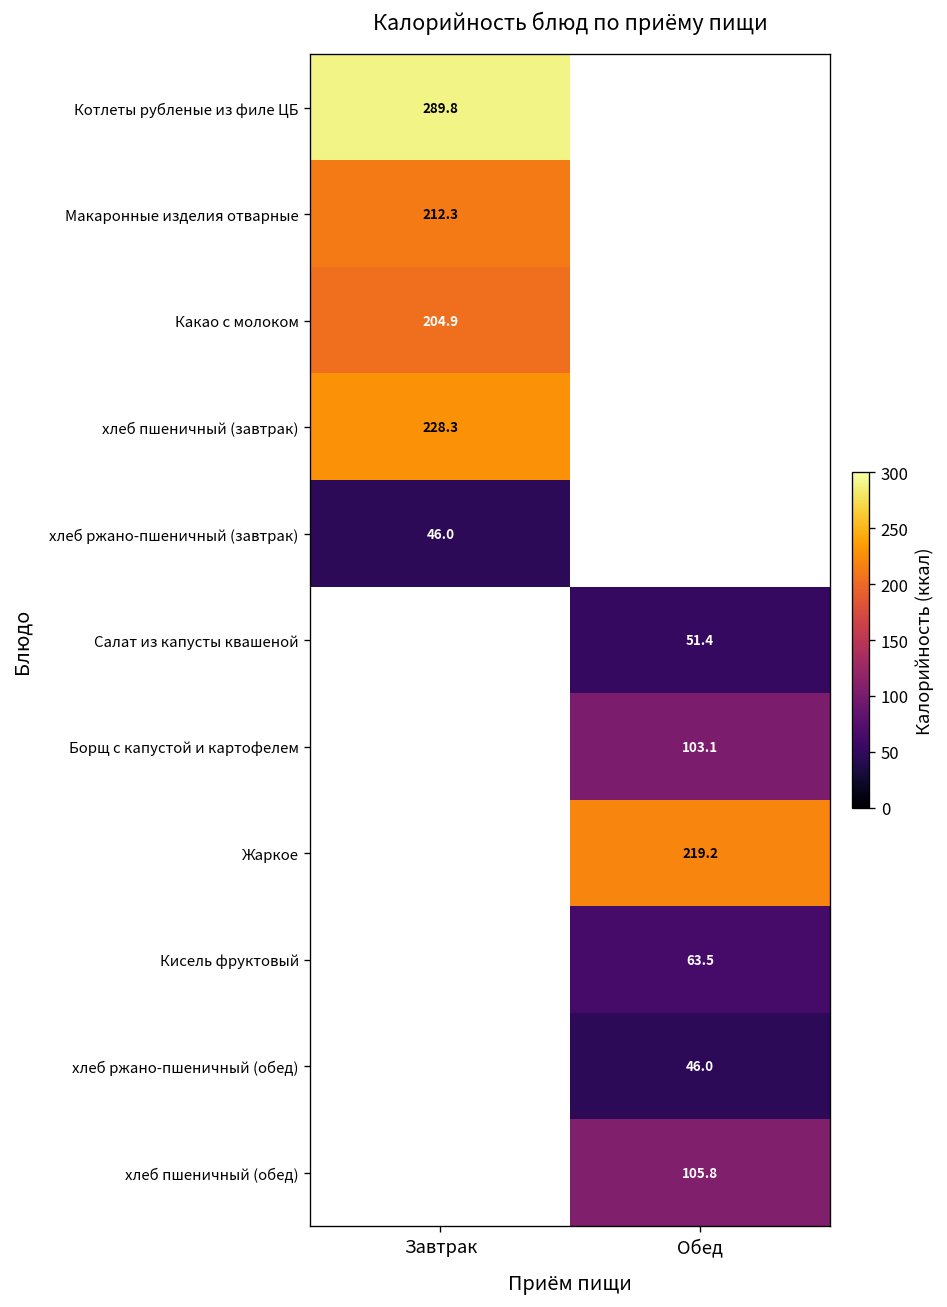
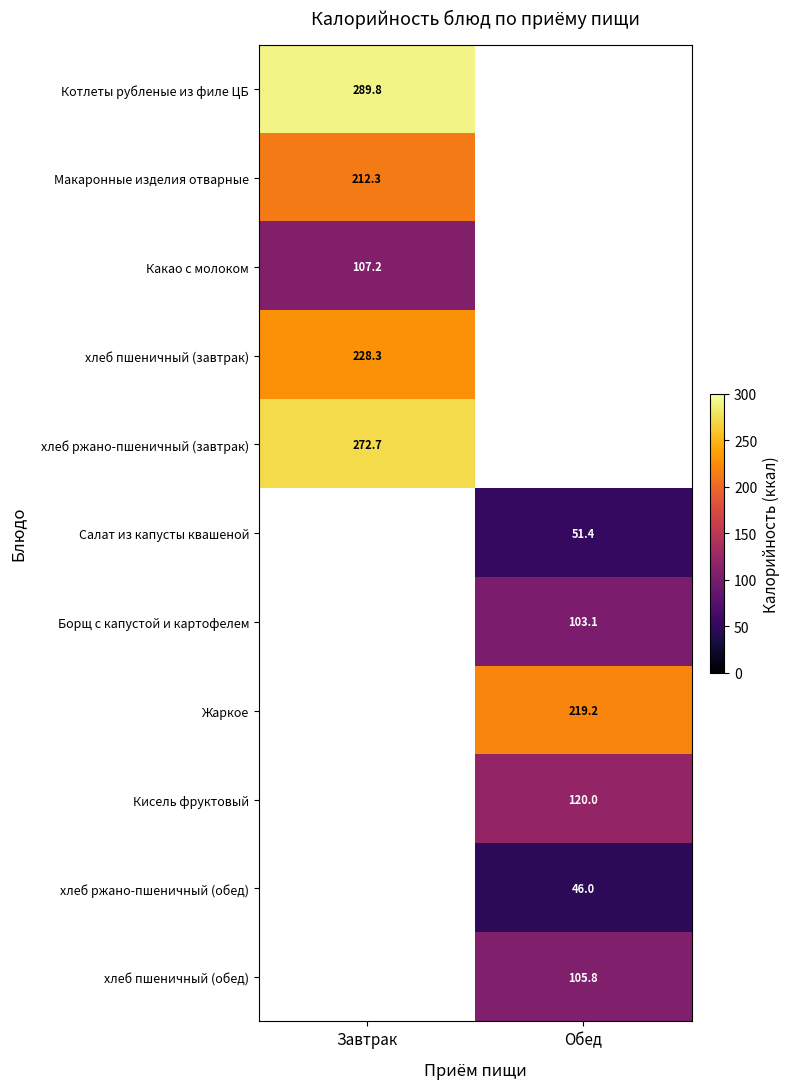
  {
    "Котлеты рубленые из филе ЦБ": {
      "Завтрак": 289.8
    },
    "Макаронные изделия отварные": {
      "Завтрак": 212.3
    },
    "Какао с молоком": {
-     "Завтрак": 204.9
+     "Завтрак": 107.2
    },
    "хлеб пшеничный (завтрак)": {
      "Завтрак": 228.3
    },
    "хлеб ржано-пшеничный (завтрак)": {
-     "Завтрак": 46.0
+     "Завтрак": 272.7
    },
    "Салат из капусты квашеной": {
      "Обед": 51.4
    },
    "Борщ с капустой и картофелем": {
      "Обед": 103.1
    },
    "Жаркое": {
      "Обед": 219.2
    },
    "Кисель фруктовый": {
-     "Обед": 63.5
+     "Обед": 120.0
    },
    "хлеб ржано-пшеничный (обед)": {
      "Обед": 46.0
    },
    "хлеб пшеничный (обед)": {
      "Обед": 105.8
    }
  }
